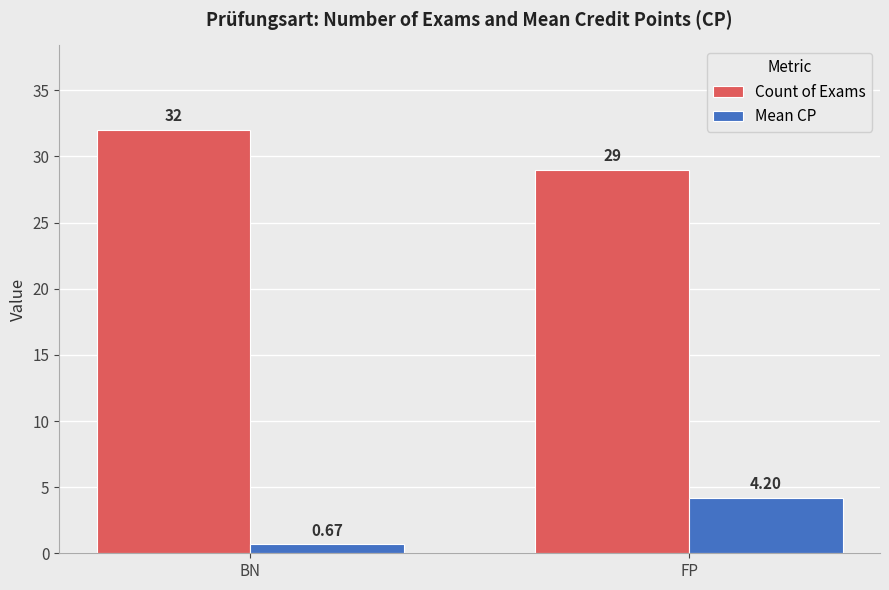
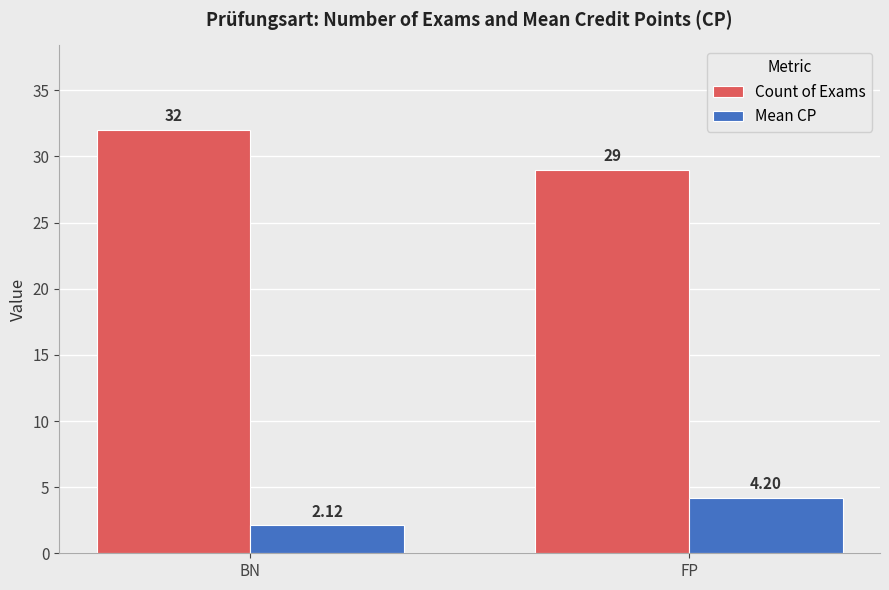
  {
    "Count of Exams": {
      "BN": 32,
      "FP": 29
    },
    "Mean CP": {
-     "BN": 0.67,
+     "BN": 2.12,
      "FP": 4.20
    }
  }
